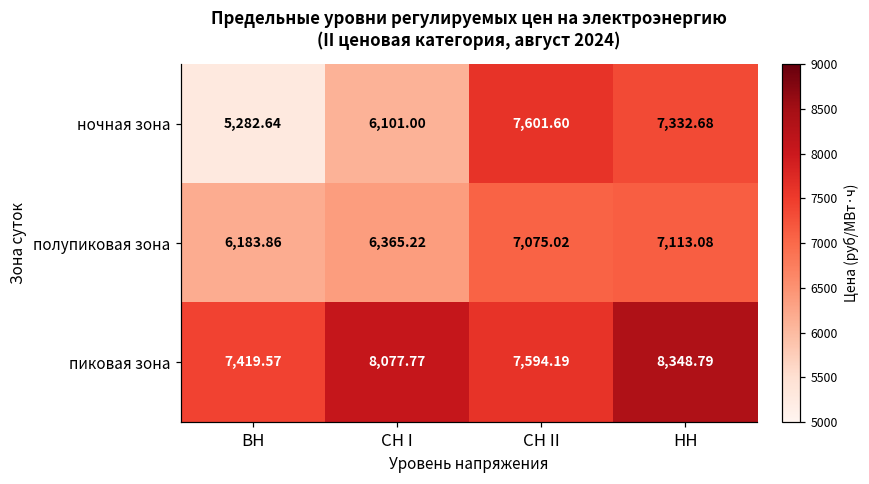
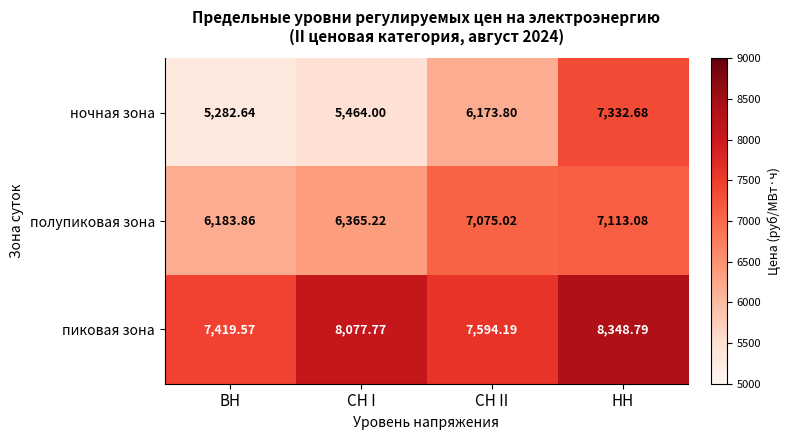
  {
    "ночная зона": {
      "ВН": "5,282.64",
-     "СН I": "6,101.00",
-     "СН II": "7,601.60",
+     "СН I": "5,464.00",
+     "СН II": "6,173.80",
      "НН": "7,332.68"
    },
    "полупиковая зона": {
      "ВН": "6,183.86",
      "СН I": "6,365.22",
      "СН II": "7,075.02",
      "НН": "7,113.08"
    },
    "пиковая зона": {
      "ВН": "7,419.57",
      "СН I": "8,077.77",
      "СН II": "7,594.19",
      "НН": "8,348.79"
    }
  }
